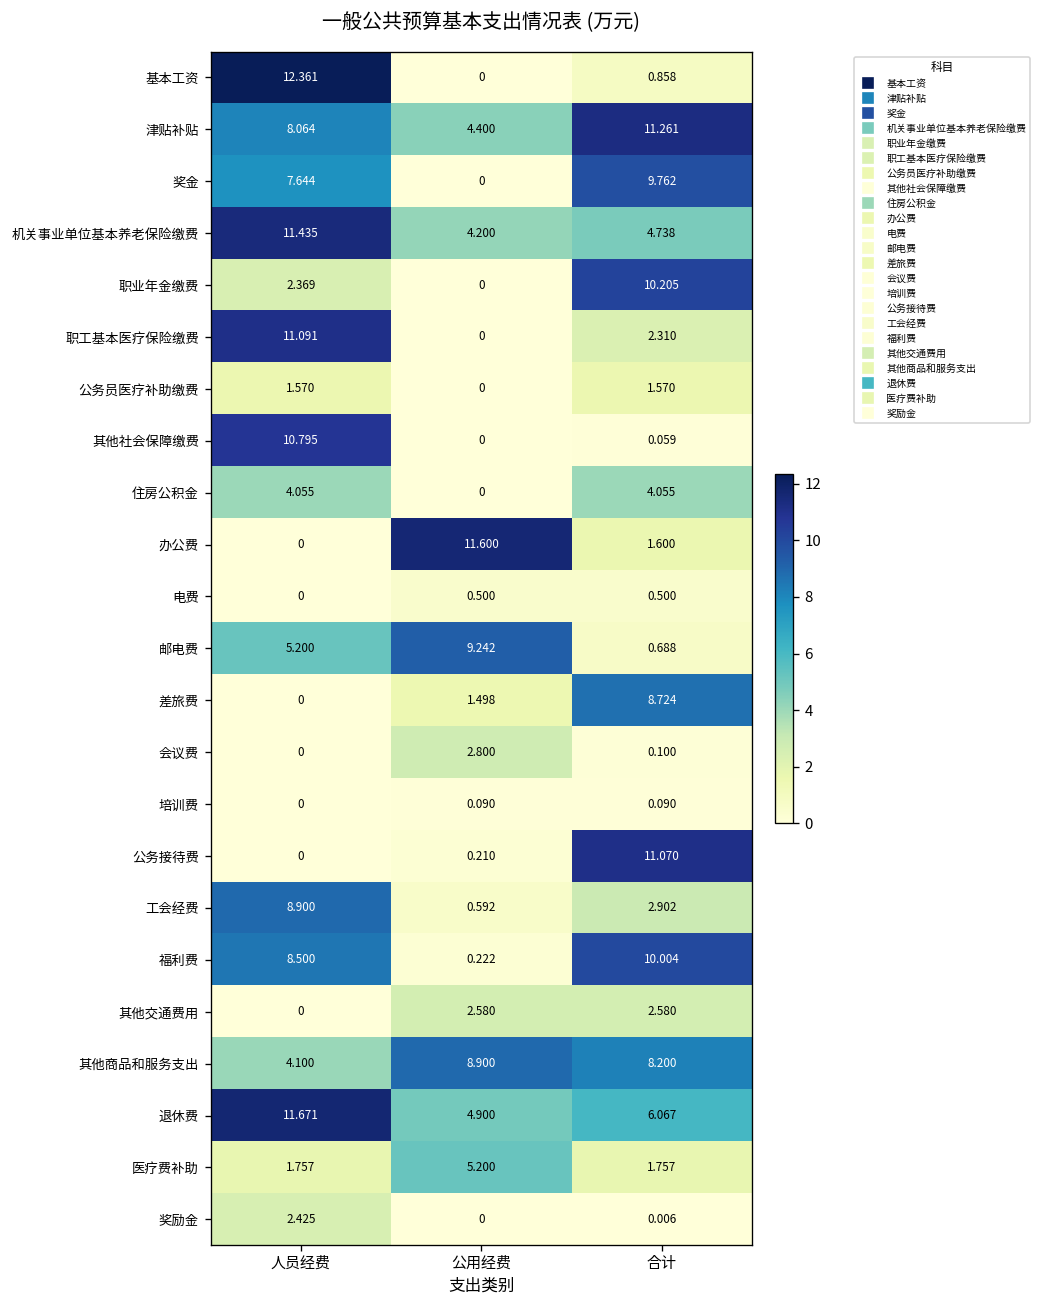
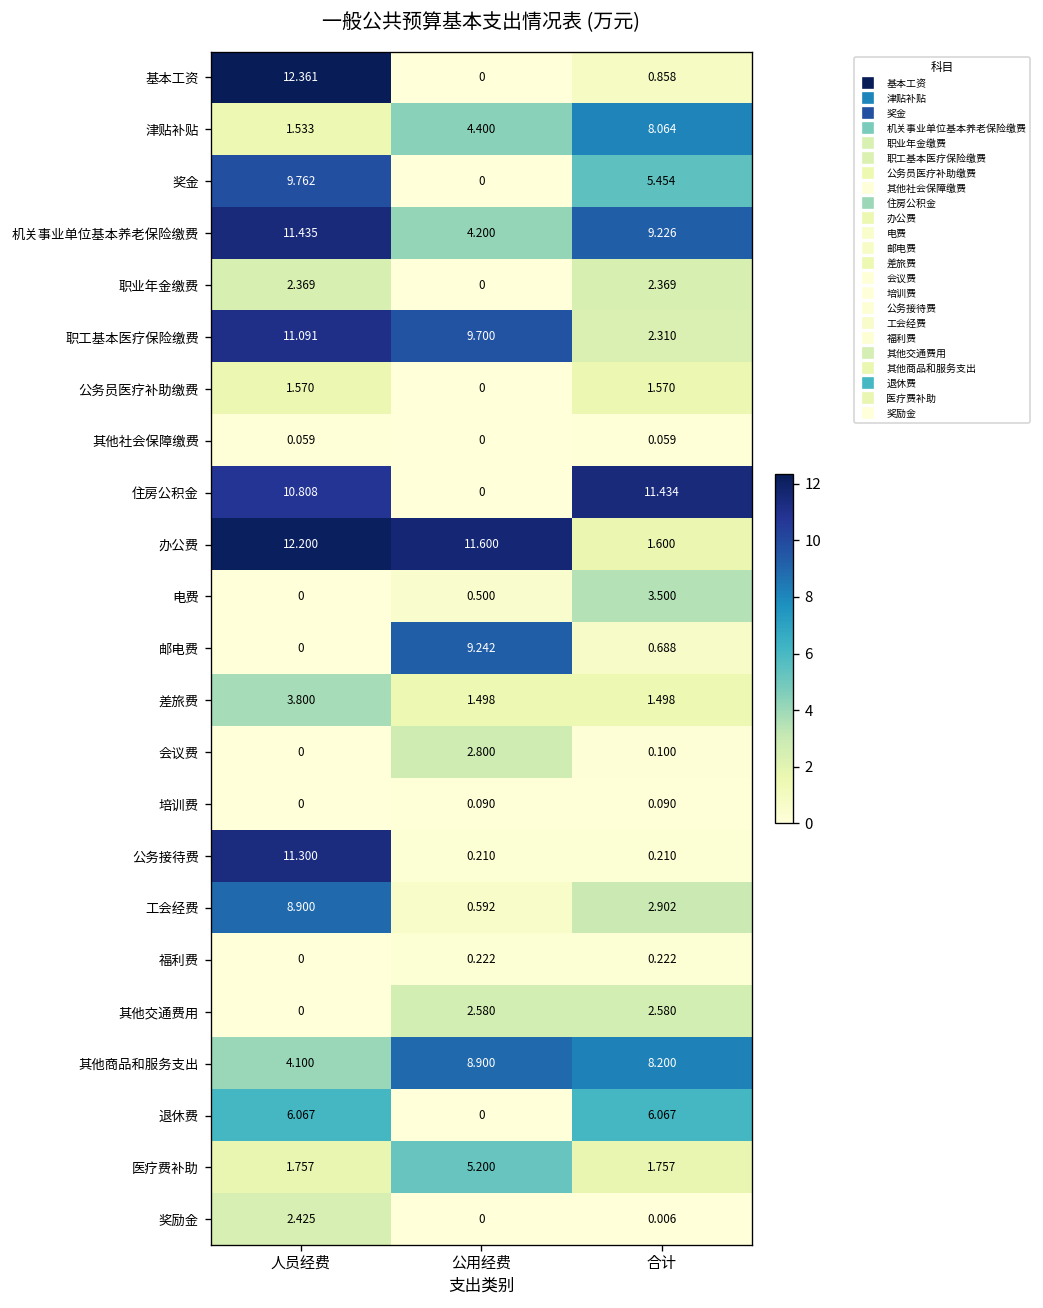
  {
    "基本工资": {
      "人员经费": 12.361,
      "公用经费": 0,
      "合计": 0.858
    },
    "津贴补贴": {
-     "人员经费": 8.064,
+     "人员经费": 1.533,
      "公用经费": 4.400,
-     "合计": 11.261
+     "合计": 8.064
    },
    "奖金": {
-     "人员经费": 7.644,
+     "人员经费": 9.762,
      "公用经费": 0,
-     "合计": 9.762
+     "合计": 5.454
    },
    "机关事业单位基本养老保险缴费": {
      "人员经费": 11.435,
      "公用经费": 4.200,
-     "合计": 4.738
+     "合计": 9.226
    },
    "职业年金缴费": {
      "人员经费": 2.369,
      "公用经费": 0,
-     "合计": 10.205
+     "合计": 2.369
    },
    "职工基本医疗保险缴费": {
      "人员经费": 11.091,
-     "公用经费": 0,
+     "公用经费": 9.700,
      "合计": 2.310
    },
    "公务员医疗补助缴费": {
      "人员经费": 1.570,
      "公用经费": 0,
      "合计": 1.570
    },
    "其他社会保障缴费": {
-     "人员经费": 10.795,
+     "人员经费": 0.059,
      "公用经费": 0,
      "合计": 0.059
    },
    "住房公积金": {
-     "人员经费": 4.055,
+     "人员经费": 10.808,
      "公用经费": 0,
-     "合计": 4.055
+     "合计": 11.434
    },
    "办公费": {
-     "人员经费": 0,
+     "人员经费": 12.200,
      "公用经费": 11.600,
      "合计": 1.600
    },
    "电费": {
      "人员经费": 0,
      "公用经费": 0.500,
-     "合计": 0.500
+     "合计": 3.500
    },
    "邮电费": {
-     "人员经费": 5.200,
+     "人员经费": 0,
      "公用经费": 9.242,
      "合计": 0.688
    },
    "差旅费": {
-     "人员经费": 0,
+     "人员经费": 3.800,
      "公用经费": 1.498,
-     "合计": 8.724
+     "合计": 1.498
    },
    "会议费": {
      "人员经费": 0,
      "公用经费": 2.800,
      "合计": 0.100
    },
    "培训费": {
      "人员经费": 0,
      "公用经费": 0.090,
      "合计": 0.090
    },
    "公务接待费": {
-     "人员经费": 0,
+     "人员经费": 11.300,
      "公用经费": 0.210,
-     "合计": 11.070
+     "合计": 0.210
    },
    "工会经费": {
      "人员经费": 8.900,
      "公用经费": 0.592,
      "合计": 2.902
    },
    "福利费": {
-     "人员经费": 8.500,
+     "人员经费": 0,
      "公用经费": 0.222,
-     "合计": 10.004
+     "合计": 0.222
    },
    "其他交通费用": {
      "人员经费": 0,
      "公用经费": 2.580,
      "合计": 2.580
    },
    "其他商品和服务支出": {
      "人员经费": 4.100,
      "公用经费": 8.900,
      "合计": 8.200
    },
    "退休费": {
-     "人员经费": 11.671,
-     "公用经费": 4.900,
+     "人员经费": 6.067,
+     "公用经费": 0,
      "合计": 6.067
    },
    "医疗费补助": {
      "人员经费": 1.757,
      "公用经费": 5.200,
      "合计": 1.757
    },
    "奖励金": {
      "人员经费": 2.425,
      "公用经费": 0,
      "合计": 0.006
    }
  }
